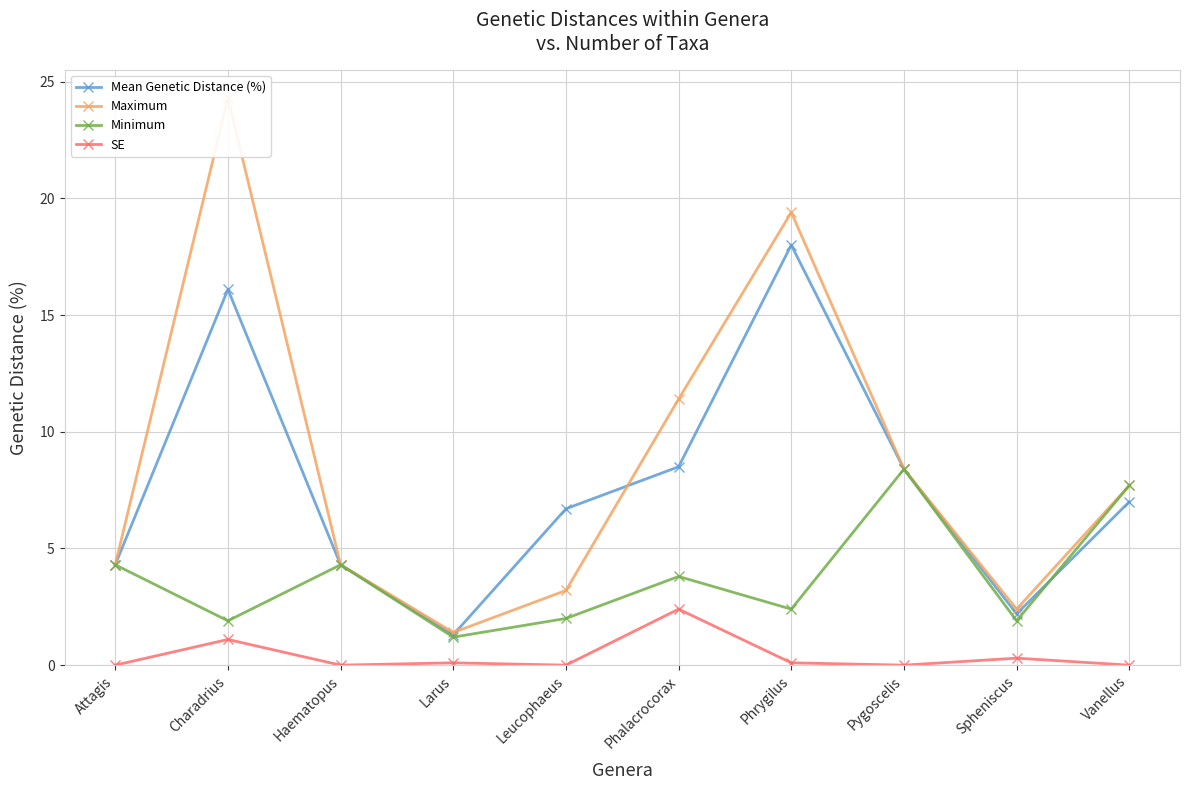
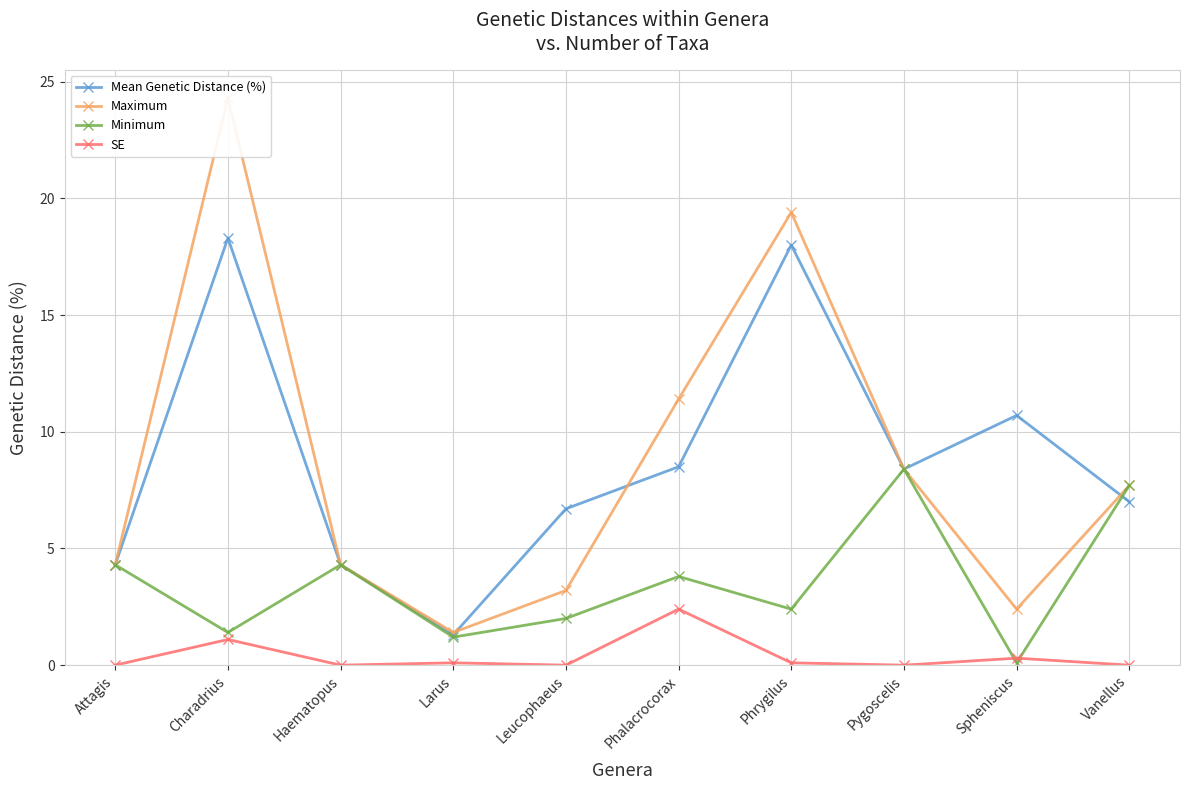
  {
    "Mean Genetic Distance (%)": {
-     "Charadrius": 16.1,
+     "Charadrius": 18.3,
      "Leucophaeus": 6.7,
      "Phalacrocorax": 8.5,
      "Phrygilus": 18.0,
-     "Spheniscus": 2.2,
+     "Spheniscus": 10.7,
      "Vanellus": 7.0
    },
    "Minimum": {
-     "Charadrius": 1.9,
+     "Charadrius": 1.4,
      "Leucophaeus": 2.0,
      "Phalacrocorax": 3.8,
      "Phrygilus": 2.4,
-     "Spheniscus": 1.9
+     "Spheniscus": 0.1
    }
  }
